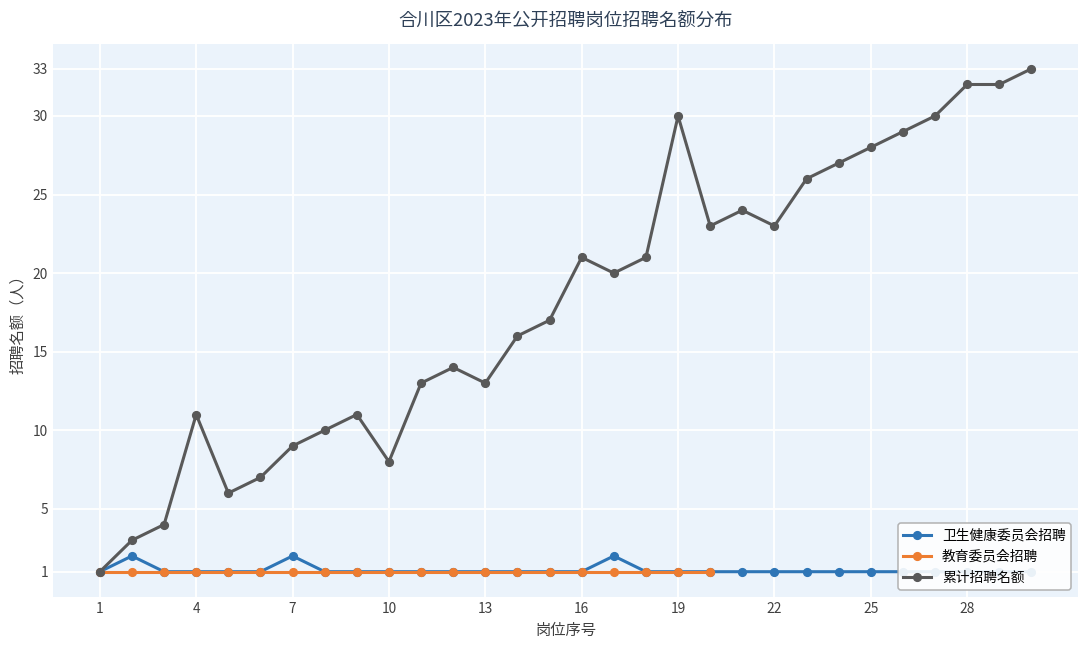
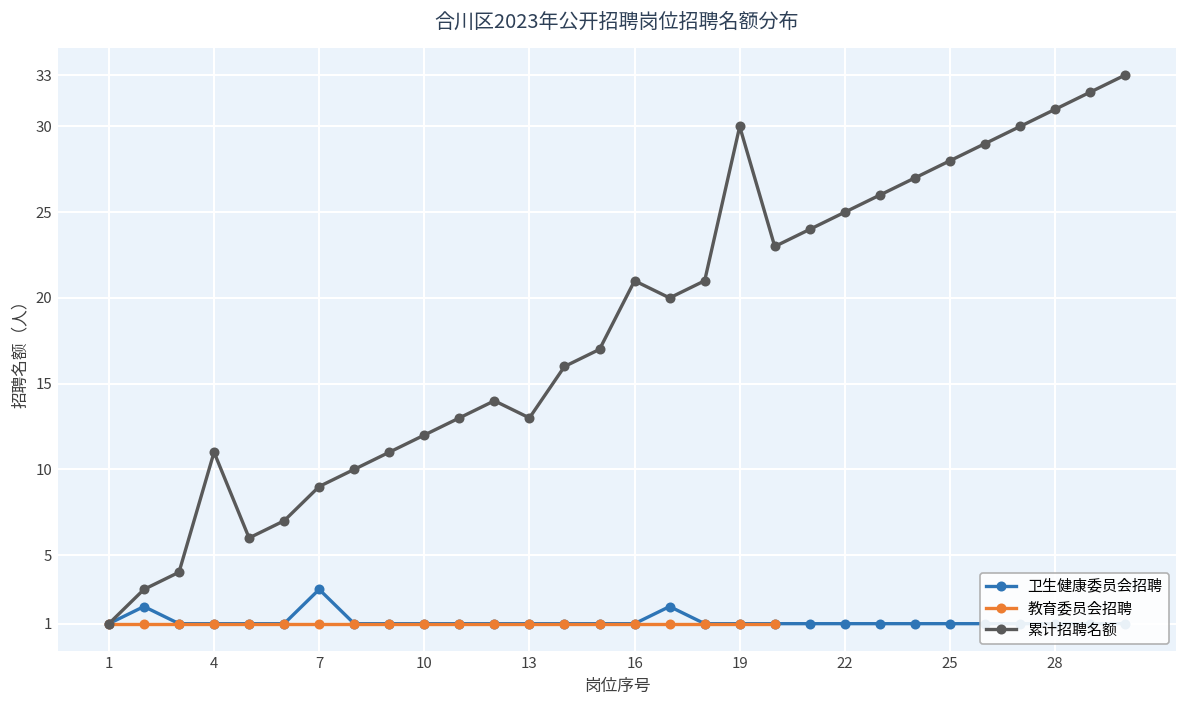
  {
    "卫生健康委员会招聘": {
-     "7": 2,
+     "7": 3,
      "22": 1,
      "25": 1
    },
    "累计招聘名额": {
      "4": 11,
      "7": 9,
-     "10": 8,
+     "10": 12,
      "13": 13,
      "16": 21,
      "19": 30,
-     "22": 23,
+     "22": 25,
      "25": 28,
-     "28": 32
+     "28": 31
    }
  }
